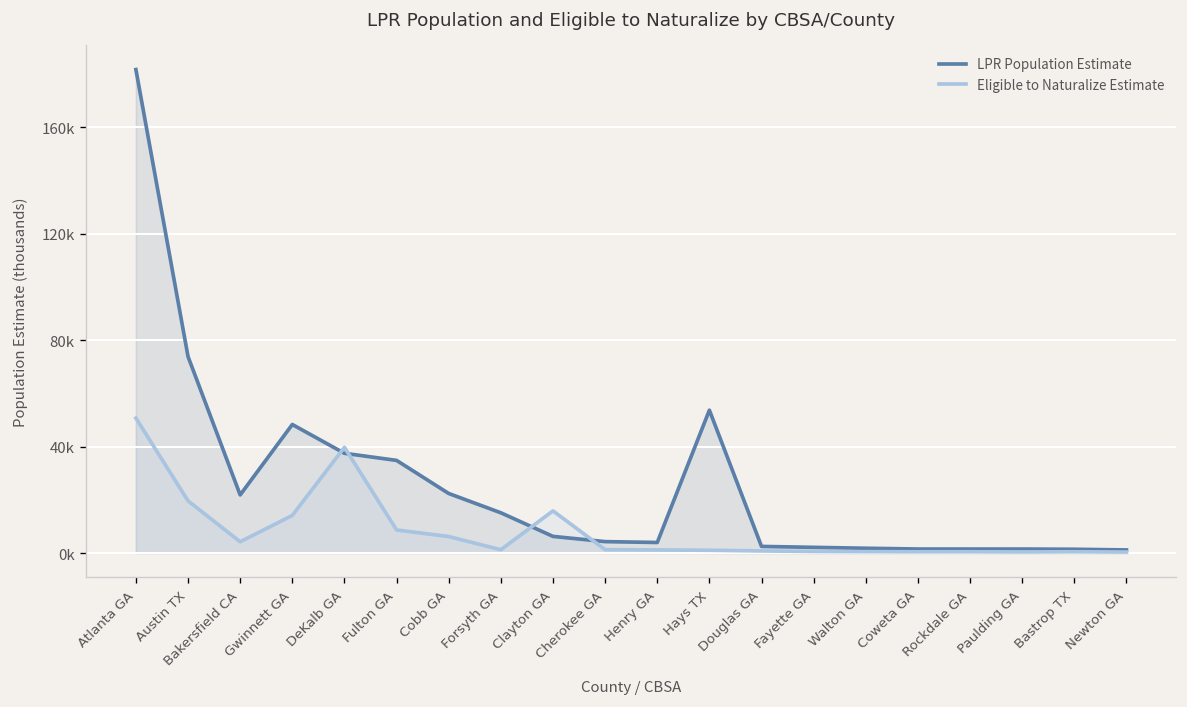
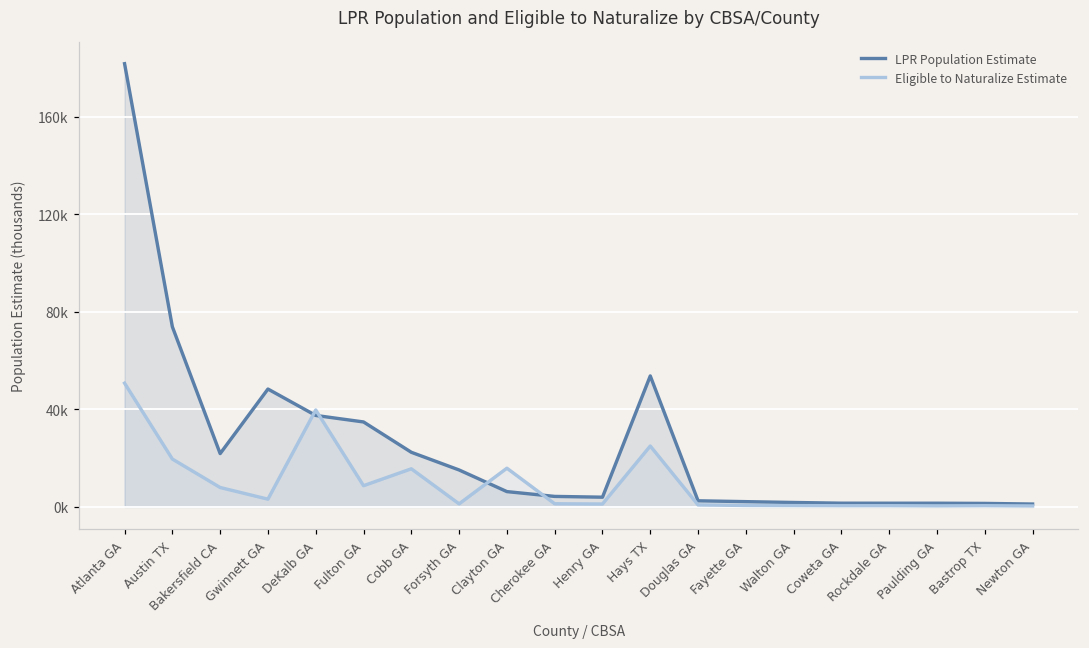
  {
    "LPR Population Estimate": {
      "Atlanta GA": 182000,
      "Austin TX": 74000,
      "Bakersfield CA": 22000,
      "Gwinnett GA": 48000,
      "DeKalb GA": 37000,
      "Fulton GA": 35000,
      "Cobb GA": 22000,
      "Forsyth GA": 15000,
      "Clayton GA": 6000,
      "Cherokee GA": 4000,
      "Henry GA": 4000,
      "Hays TX": 54000,
      "Douglas GA": 2000,
      "Fayette GA": 2000,
      "Walton GA": 2000
    },
    "Eligible to Naturalize Estimate": {
      "Atlanta GA": 51000,
      "Austin TX": 20000,
-     "Bakersfield CA": 4000,
-     "Gwinnett GA": 14000,
+     "Bakersfield CA": 8000,
+     "Gwinnett GA": 3000,
      "DeKalb GA": 40000,
      "Fulton GA": 9000,
-     "Cobb GA": 6000,
+     "Cobb GA": 16000,
      "Forsyth GA": 1000,
      "Clayton GA": 16000,
      "Cherokee GA": 1000,
      "Henry GA": 1000,
-     "Hays TX": 1000,
+     "Hays TX": 25000,
      "Douglas GA": 1000,
      "Fayette GA": 1000,
      "Walton GA": 1000
    }
  }
